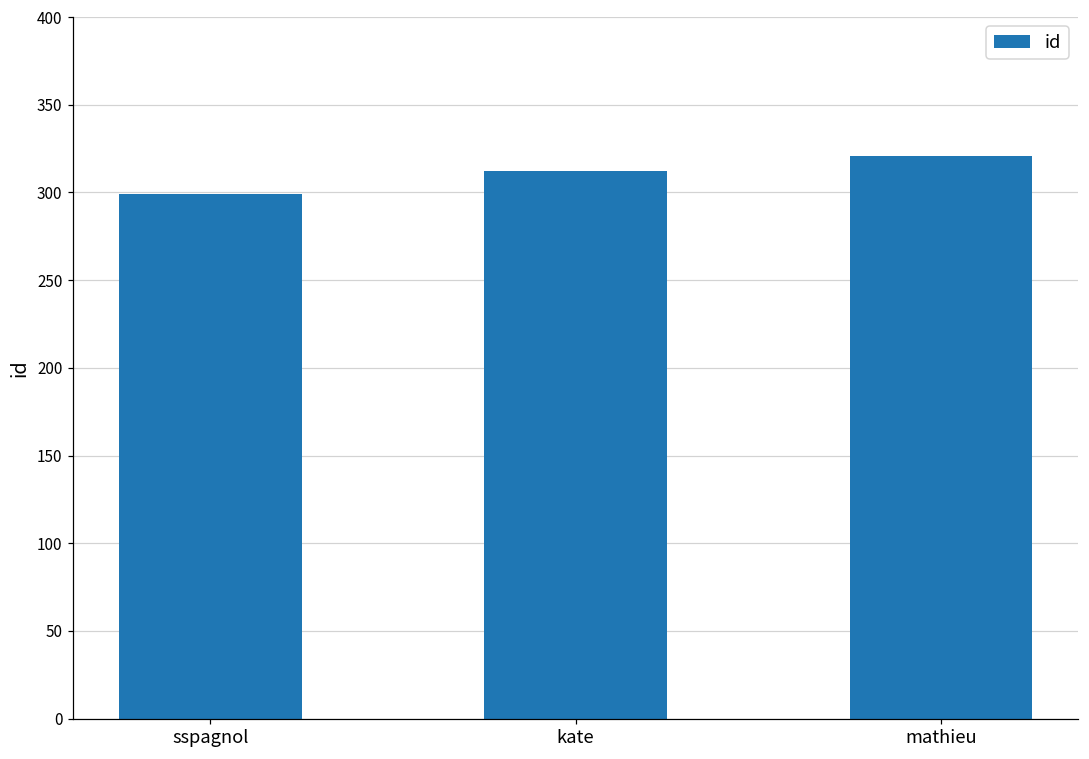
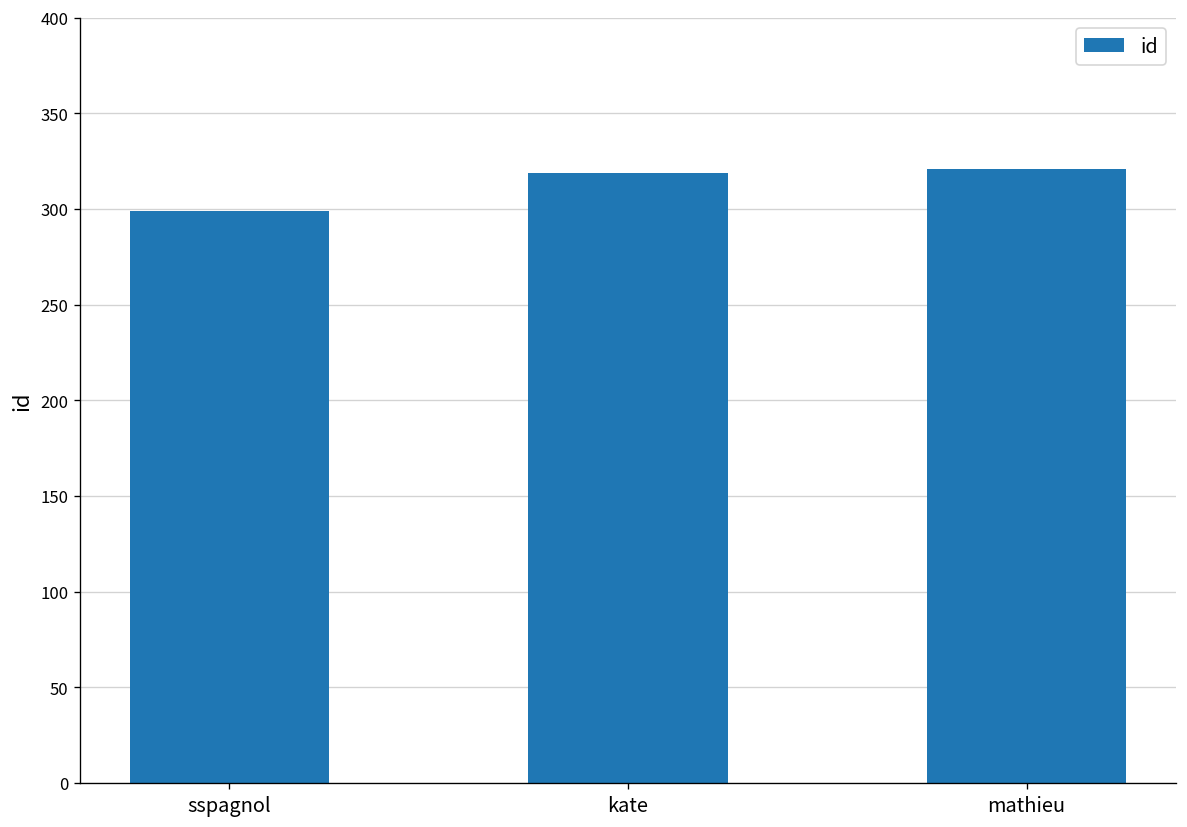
  {
    "sspagnol": 299,
-   "kate": 312,
+   "kate": 319,
    "mathieu": 321
  }
